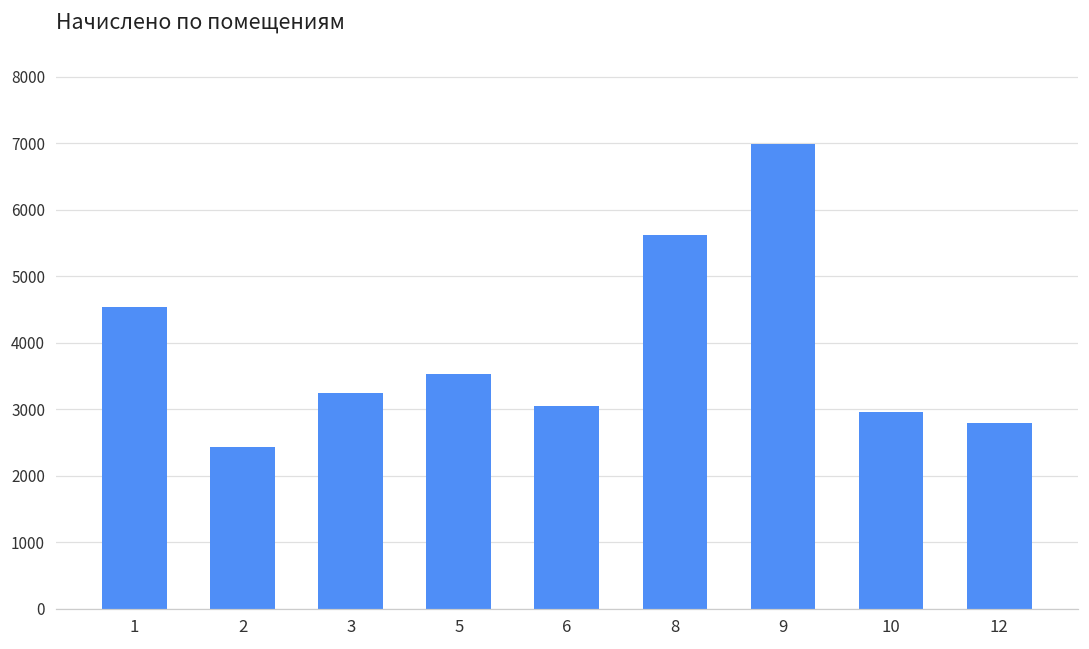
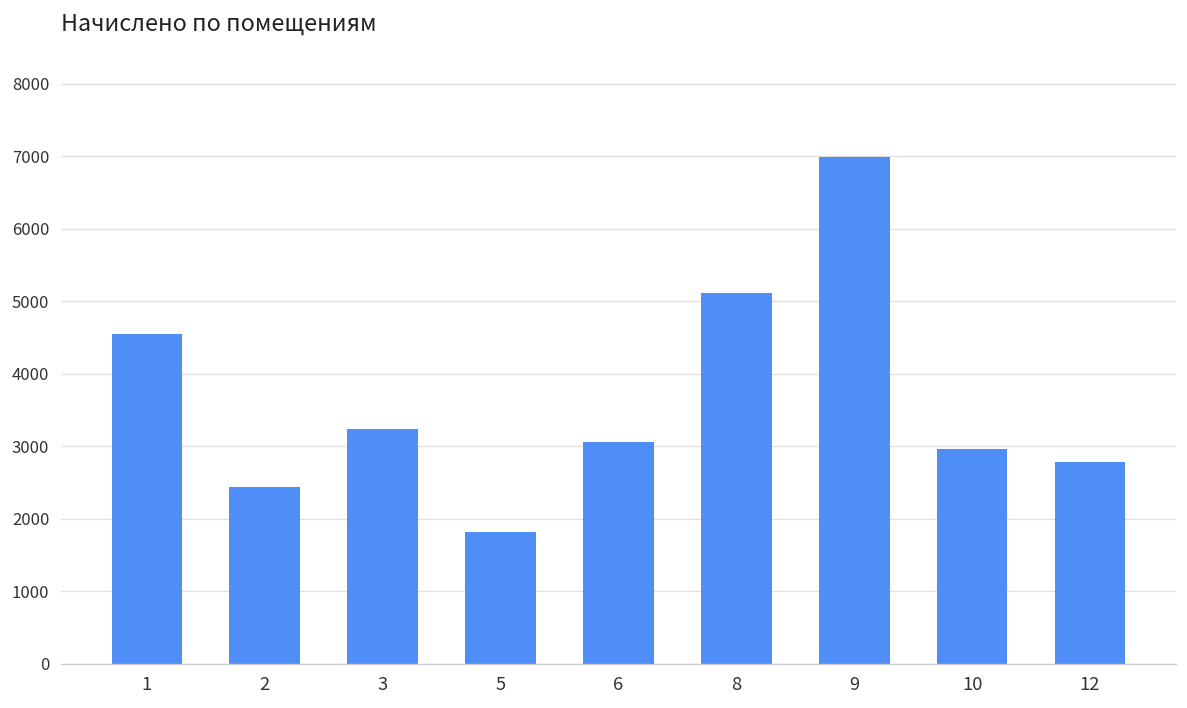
  {
    "1": 4500,
    "2": 2400,
    "3": 3200,
-   "5": 3500,
+   "5": 1800,
    "6": 3100,
-   "8": 5600,
+   "8": 5100,
    "9": 7000,
    "10": 3000,
    "12": 2800
  }
